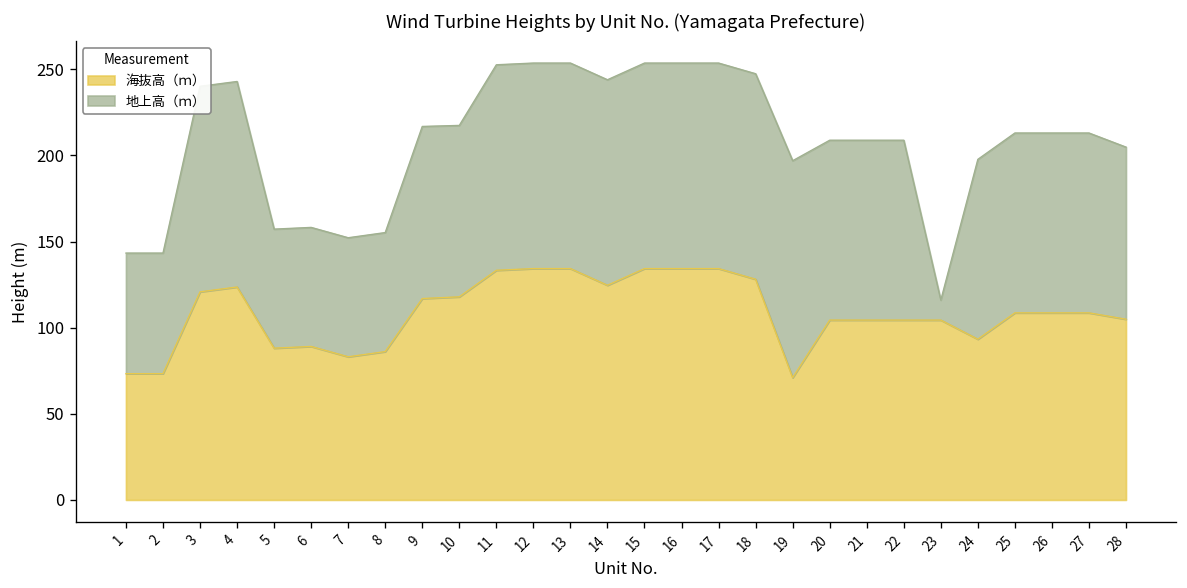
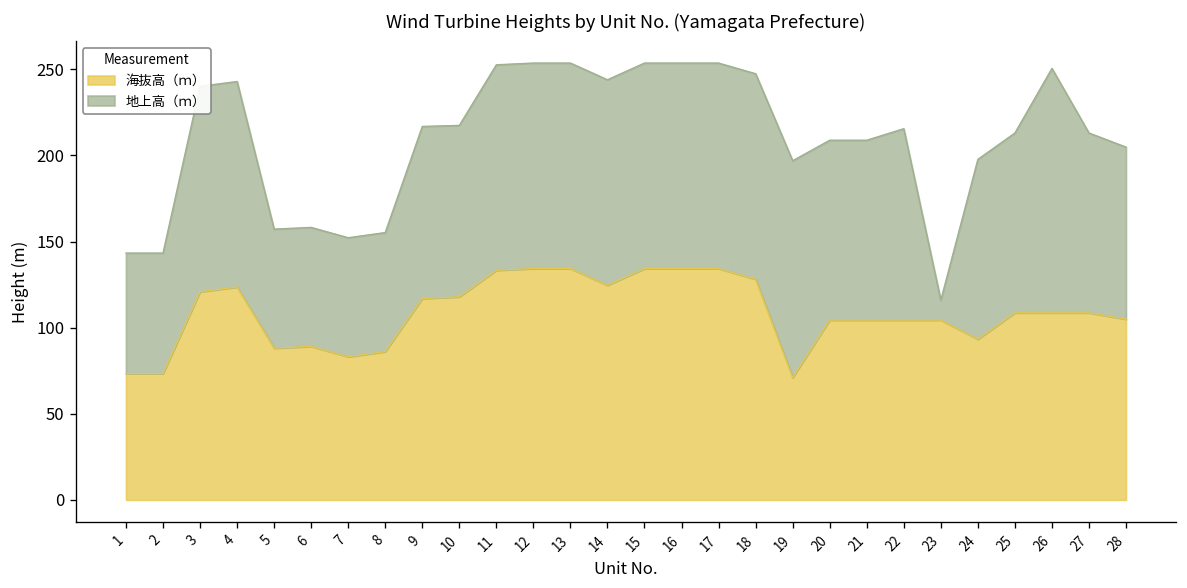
  {
    "海抜高（ｍ）": {
      "1": 73,
      "2": 73,
      "3": 121,
      "4": 124,
      "5": 88,
      "6": 89,
      "7": 83,
      "8": 86,
      "9": 117,
      "10": 118,
      "11": 133,
      "12": 134,
      "13": 134,
      "14": 125,
      "15": 134,
      "16": 134,
      "17": 134,
      "18": 128,
      "19": 71,
      "20": 104,
      "21": 104,
      "22": 104,
      "23": 104,
      "24": 93,
      "25": 109,
      "26": 109,
      "27": 109,
      "28": 105
    },
    "地上高（ｍ）": {
      "1": 70,
      "2": 70,
      "4": 119,
      "5": 69,
      "6": 69,
      "7": 69,
      "8": 69,
      "9": 100,
      "10": 100,
      "11": 119,
      "12": 119,
      "13": 119,
      "14": 119,
      "15": 119,
      "16": 119,
      "17": 119,
      "18": 119,
      "19": 126,
      "20": 104,
      "21": 104,
-     "22": 104,
+     "22": 111,
      "23": 12,
      "24": 104,
      "25": 104,
-     "26": 104,
+     "26": 142,
      "27": 104,
      "28": 100
    }
  }
